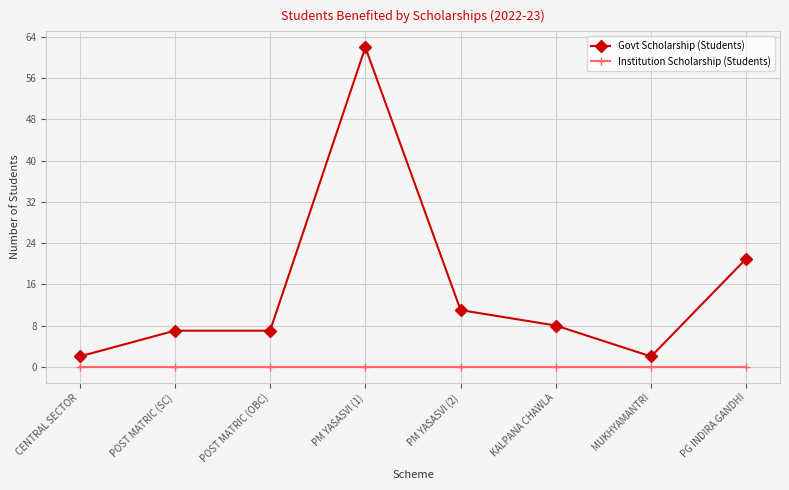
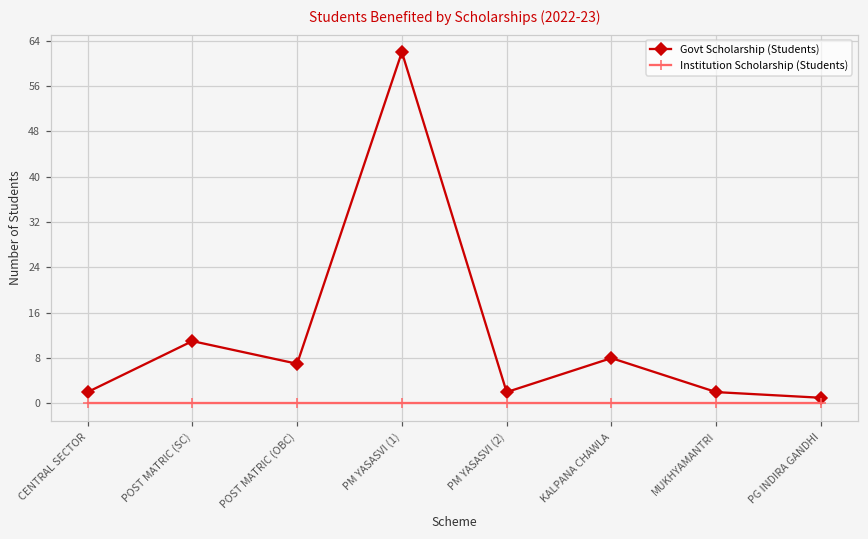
  {
    "Govt Scholarship (Students)": {
      "CENTRAL SECTOR": 2,
-     "POST MATRIC (SC)": 7,
+     "POST MATRIC (SC)": 11,
      "POST MATRIC (OBC)": 7,
      "PM YASASVI (1)": 62,
-     "PM YASASVI (2)": 11,
+     "PM YASASVI (2)": 2,
      "KALPANA CHAWLA": 8,
      "MUKHYAMANTRI": 2,
-     "PG INDIRA GANDHI": 21
+     "PG INDIRA GANDHI": 1
    },
    "Institution Scholarship (Students)": {
      "CENTRAL SECTOR": 0,
      "POST MATRIC (SC)": 0,
      "POST MATRIC (OBC)": 0,
      "PM YASASVI (1)": 0,
      "PM YASASVI (2)": 0,
      "KALPANA CHAWLA": 0,
      "MUKHYAMANTRI": 0,
      "PG INDIRA GANDHI": 0
    }
  }
